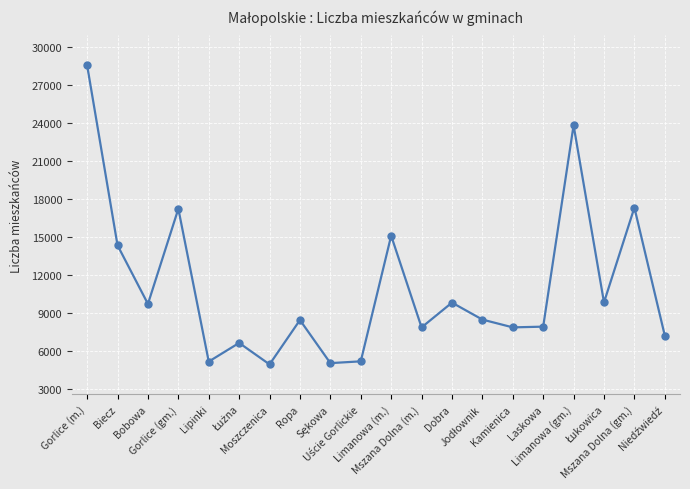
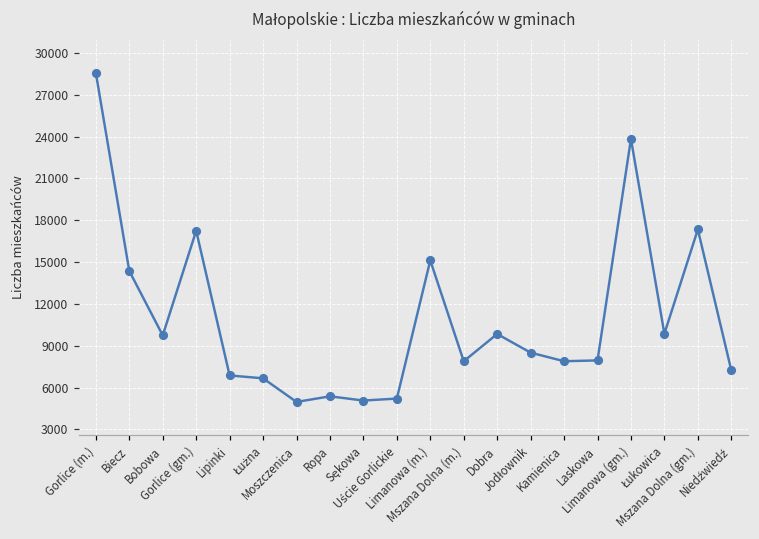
  {
    "Gorlice (m.)": 28600,
    "Biecz": 14400,
    "Bobowa": 9700,
    "Gorlice (gm.)": 17200,
-   "Lipinki": 5200,
+   "Lipinki": 6900,
    "Łużna": 6700,
    "Moszczenica": 5000,
-   "Ropa": 8500,
+   "Ropa": 5400,
    "Sękowa": 5100,
    "Uście Gorlickie": 5200,
    "Limanowa (m.)": 15100,
    "Mszana Dolna (m.)": 7900,
    "Dobra": 9800,
    "Jodłownik": 8500,
    "Kamienica": 7900,
    "Laskowa": 7900,
    "Limanowa (gm.)": 23800,
    "Łukowica": 9900,
    "Mszana Dolna (gm.)": 17300,
    "Niedźwiedź": 7200
  }
